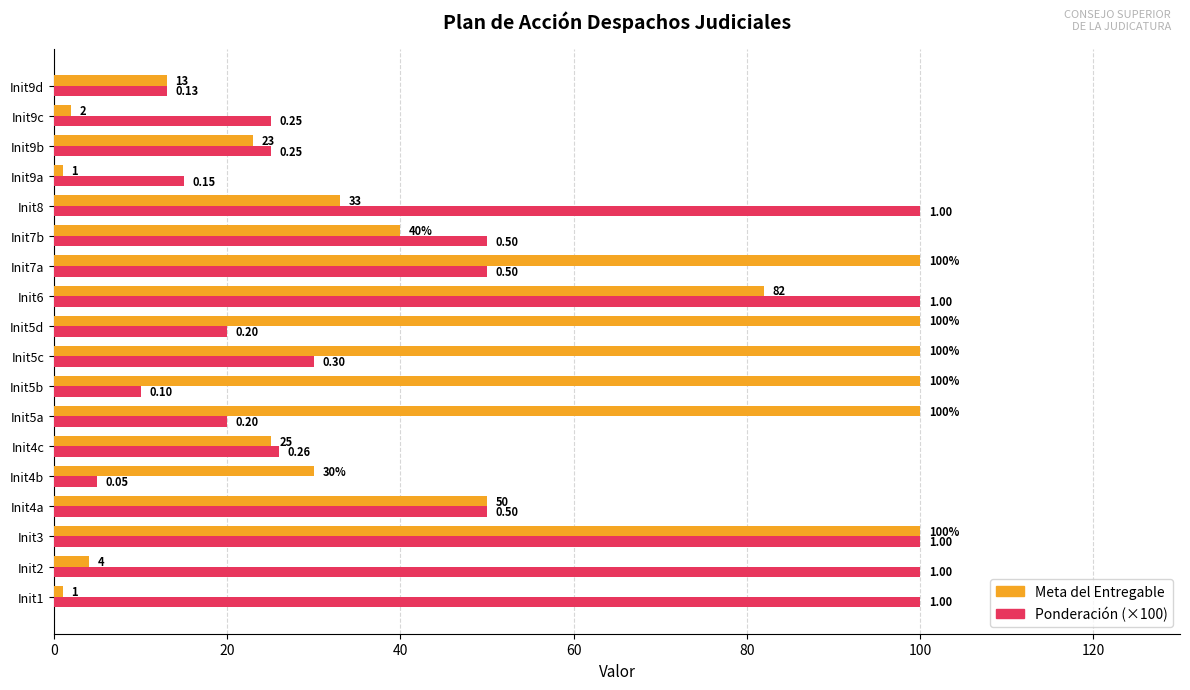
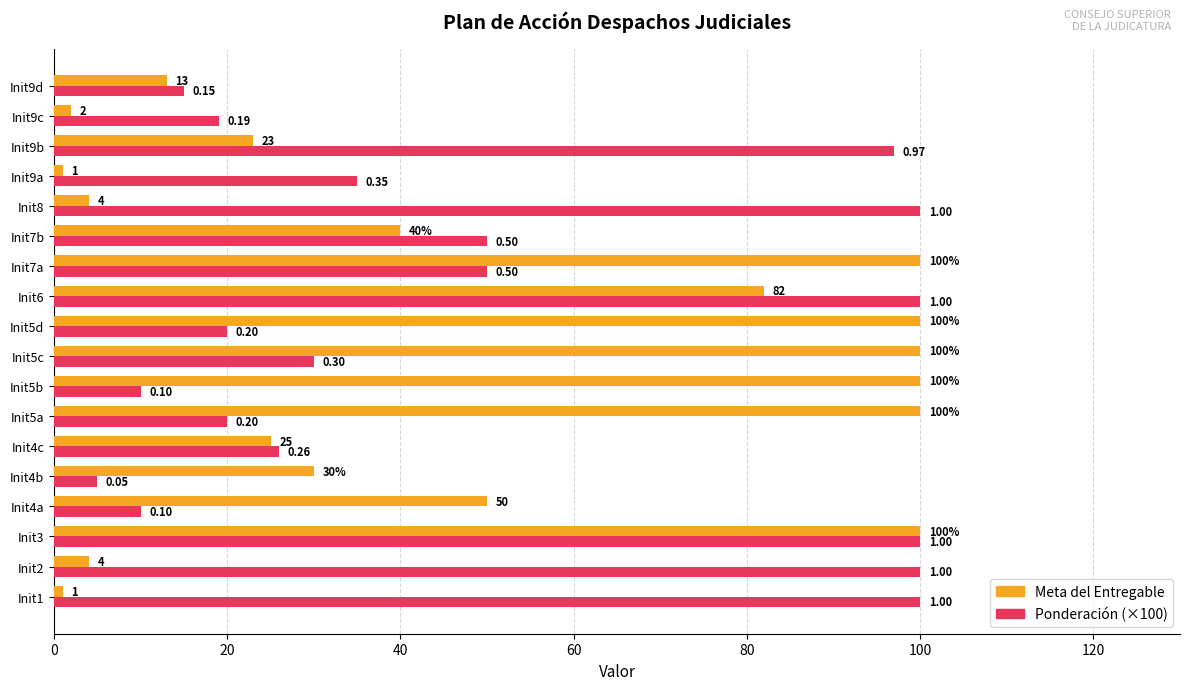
  {
    "Meta del Entregable": {
      "Init9d": "13",
      "Init9c": "2",
      "Init9b": "23",
      "Init9a": "1",
-     "Init8": "33",
+     "Init8": "4",
      "Init7b": "40%",
      "Init7a": "100%",
      "Init6": "82",
      "Init5d": "100%",
      "Init5c": "100%",
      "Init5b": "100%",
      "Init5a": "100%",
      "Init4c": "25",
      "Init4b": "30%",
      "Init4a": "50",
      "Init3": "100%",
      "Init2": "4",
      "Init1": "1"
    },
    "Ponderación (×100)": {
-     "Init9d": "0.13",
-     "Init9c": "0.25",
-     "Init9b": "0.25",
-     "Init9a": "0.15",
-     "Init4a": "0.50"
+     "Init9d": "0.15",
+     "Init9c": "0.19",
+     "Init9b": "0.97",
+     "Init9a": "0.35",
+     "Init4a": "0.10"
    }
  }
